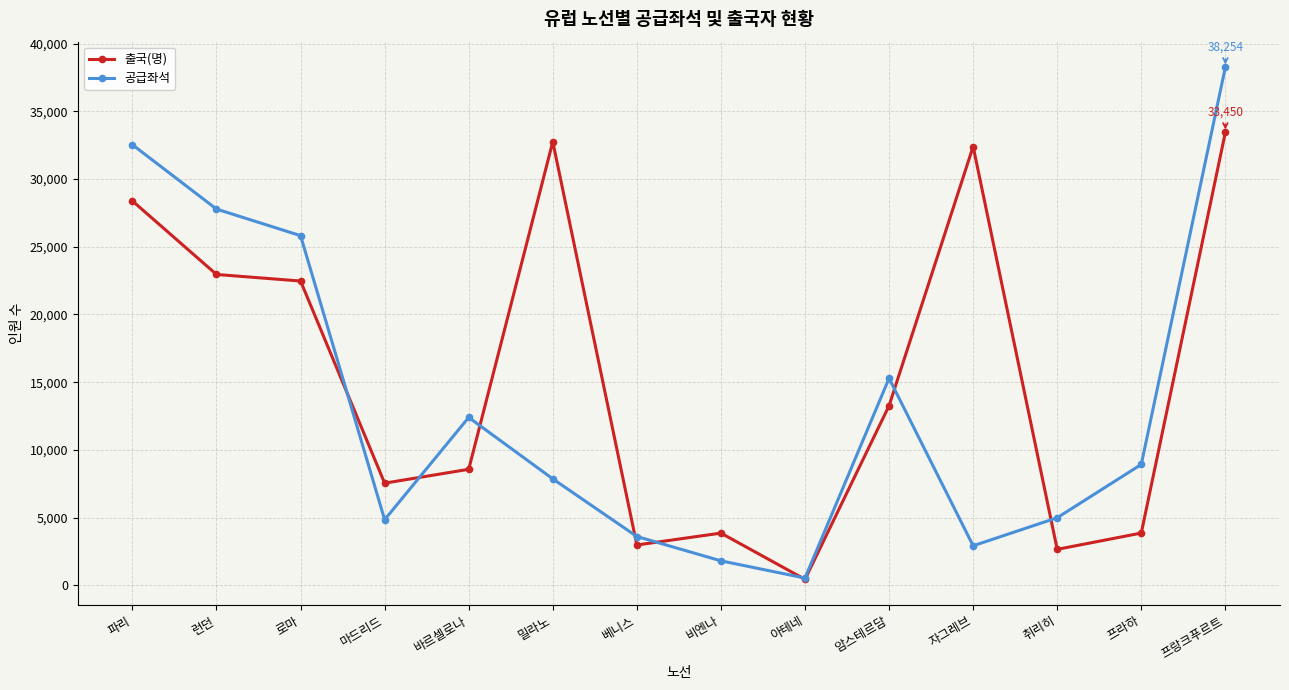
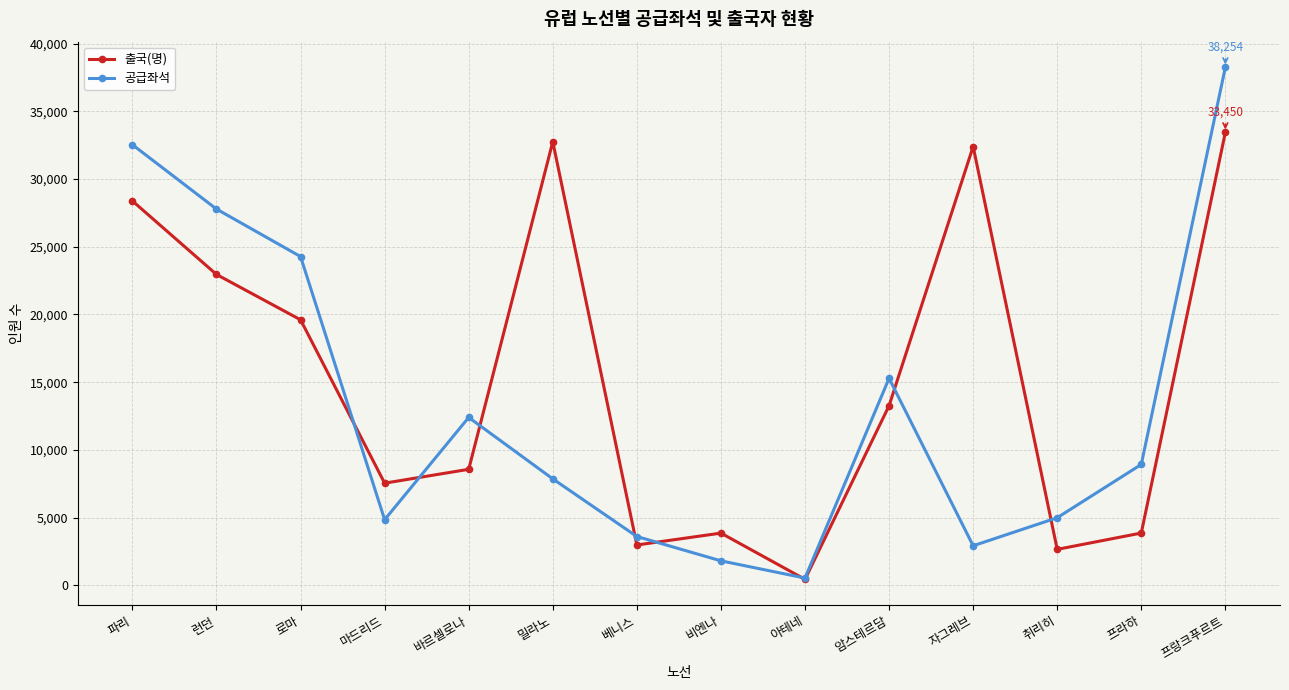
  {
    "출국(명)": {
      "파리": "28,400",
      "런던": "23,000",
-     "로마": "22,500",
+     "로마": "19,600",
      "마드리드": "7,500",
      "바르셀로나": "8,600",
      "밀라노": "32,800",
      "베니스": "3,000",
      "비엔나": "3,900",
      "암스테르담": "13,300",
      "자그레브": "32,400",
      "취리히": "2,700",
      "프라하": "3,900"
    },
    "공급좌석": {
      "파리": "32,500",
      "런던": "27,800",
-     "로마": "25,800",
+     "로마": "24,300",
      "마드리드": "4,800",
      "바르셀로나": "12,400",
      "밀라노": "7,900",
      "베니스": "3,600",
      "비엔나": "1,800",
      "암스테르담": "15,300",
      "자그레브": "2,900",
      "취리히": "5,000",
      "프라하": "8,900"
    }
  }
